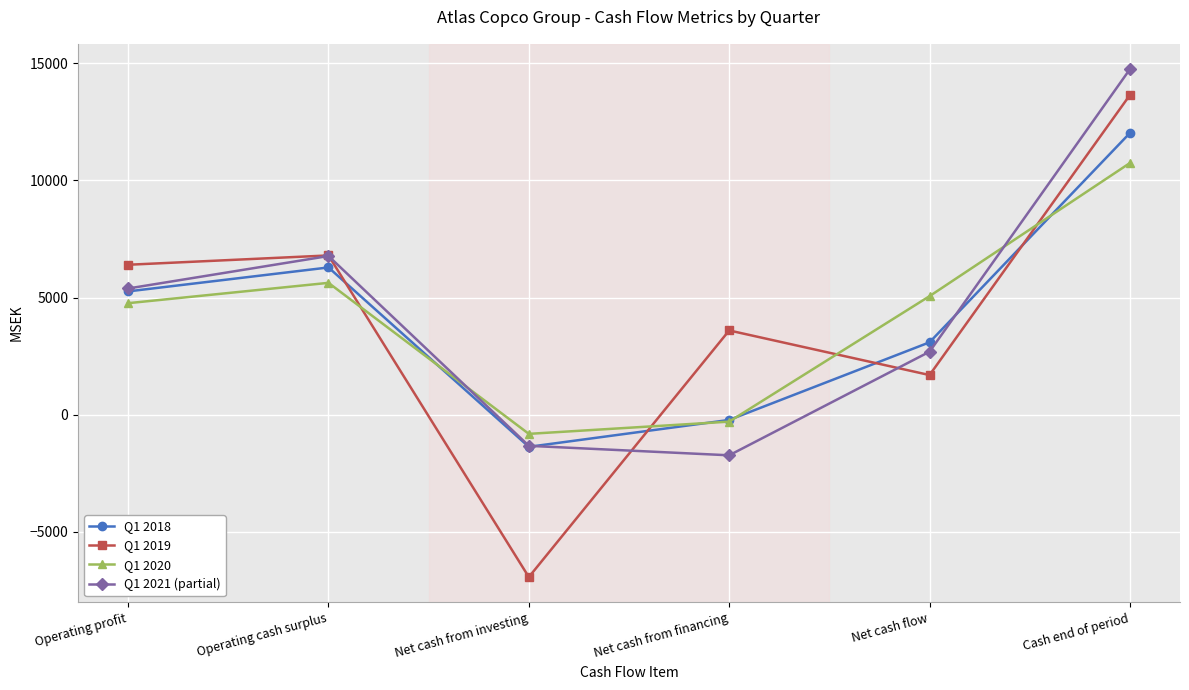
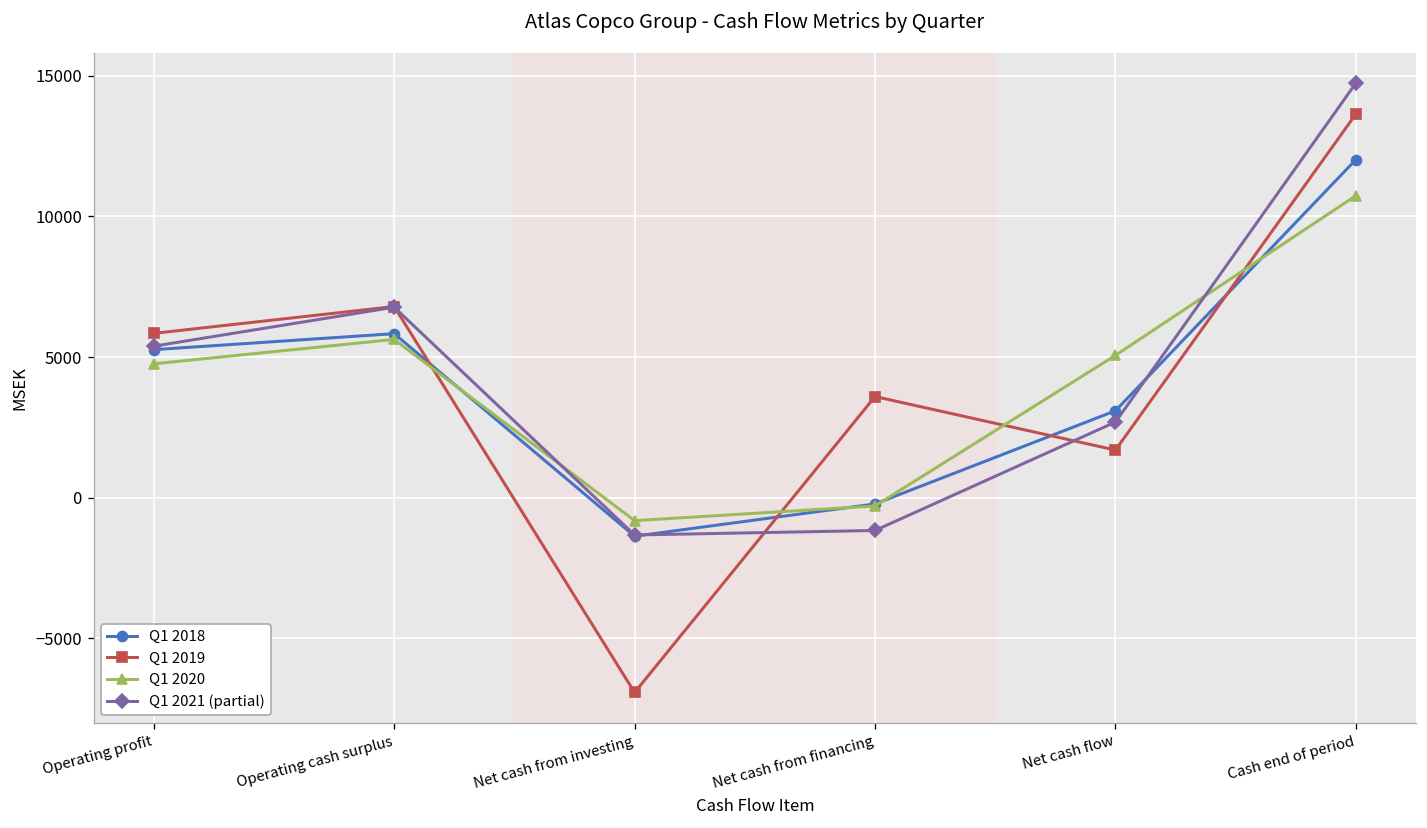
  {
    "Q1 2018": {
      "Operating profit": 5300,
-     "Operating cash surplus": 6300,
+     "Operating cash surplus": 5800,
      "Net cash flow": 3100,
      "Cash end of period": 12000
    },
    "Q1 2019": {
-     "Operating profit": 6400,
+     "Operating profit": 5800,
      "Net cash from investing": -6900,
      "Net cash from financing": 3600,
      "Net cash flow": 1700,
      "Cash end of period": 13600
    },
    "Q1 2020": {
      "Operating profit": 4800,
      "Operating cash surplus": 5600,
      "Net cash from investing": -800,
      "Net cash flow": 5100,
      "Cash end of period": 10700
    },
    "Q1 2021 (partial)": {
      "Operating profit": 5400,
-     "Net cash from financing": -1700,
+     "Net cash from financing": -1200,
      "Net cash flow": 2700,
      "Cash end of period": 14700
    }
  }
